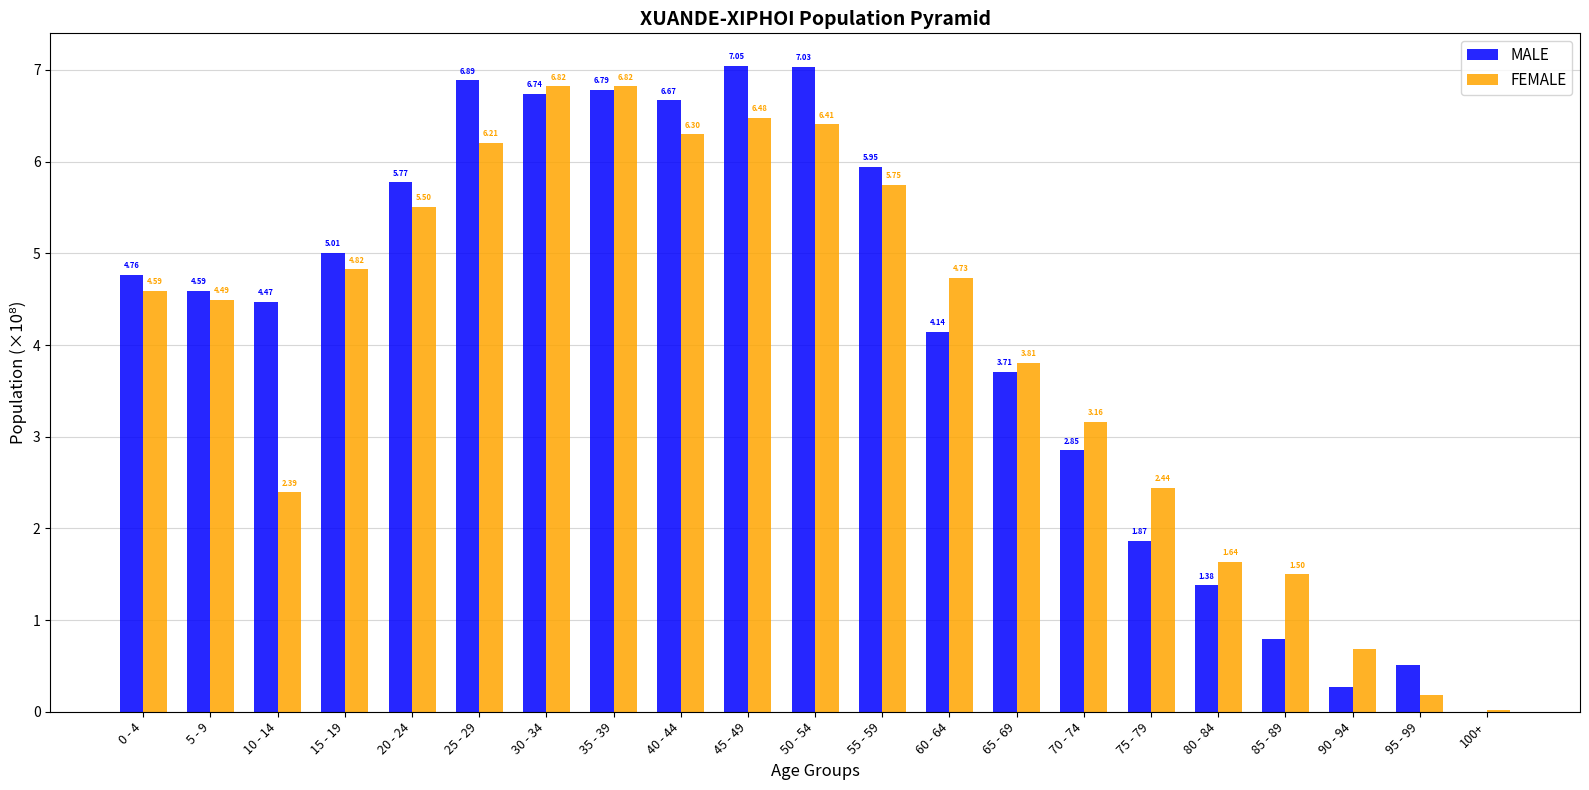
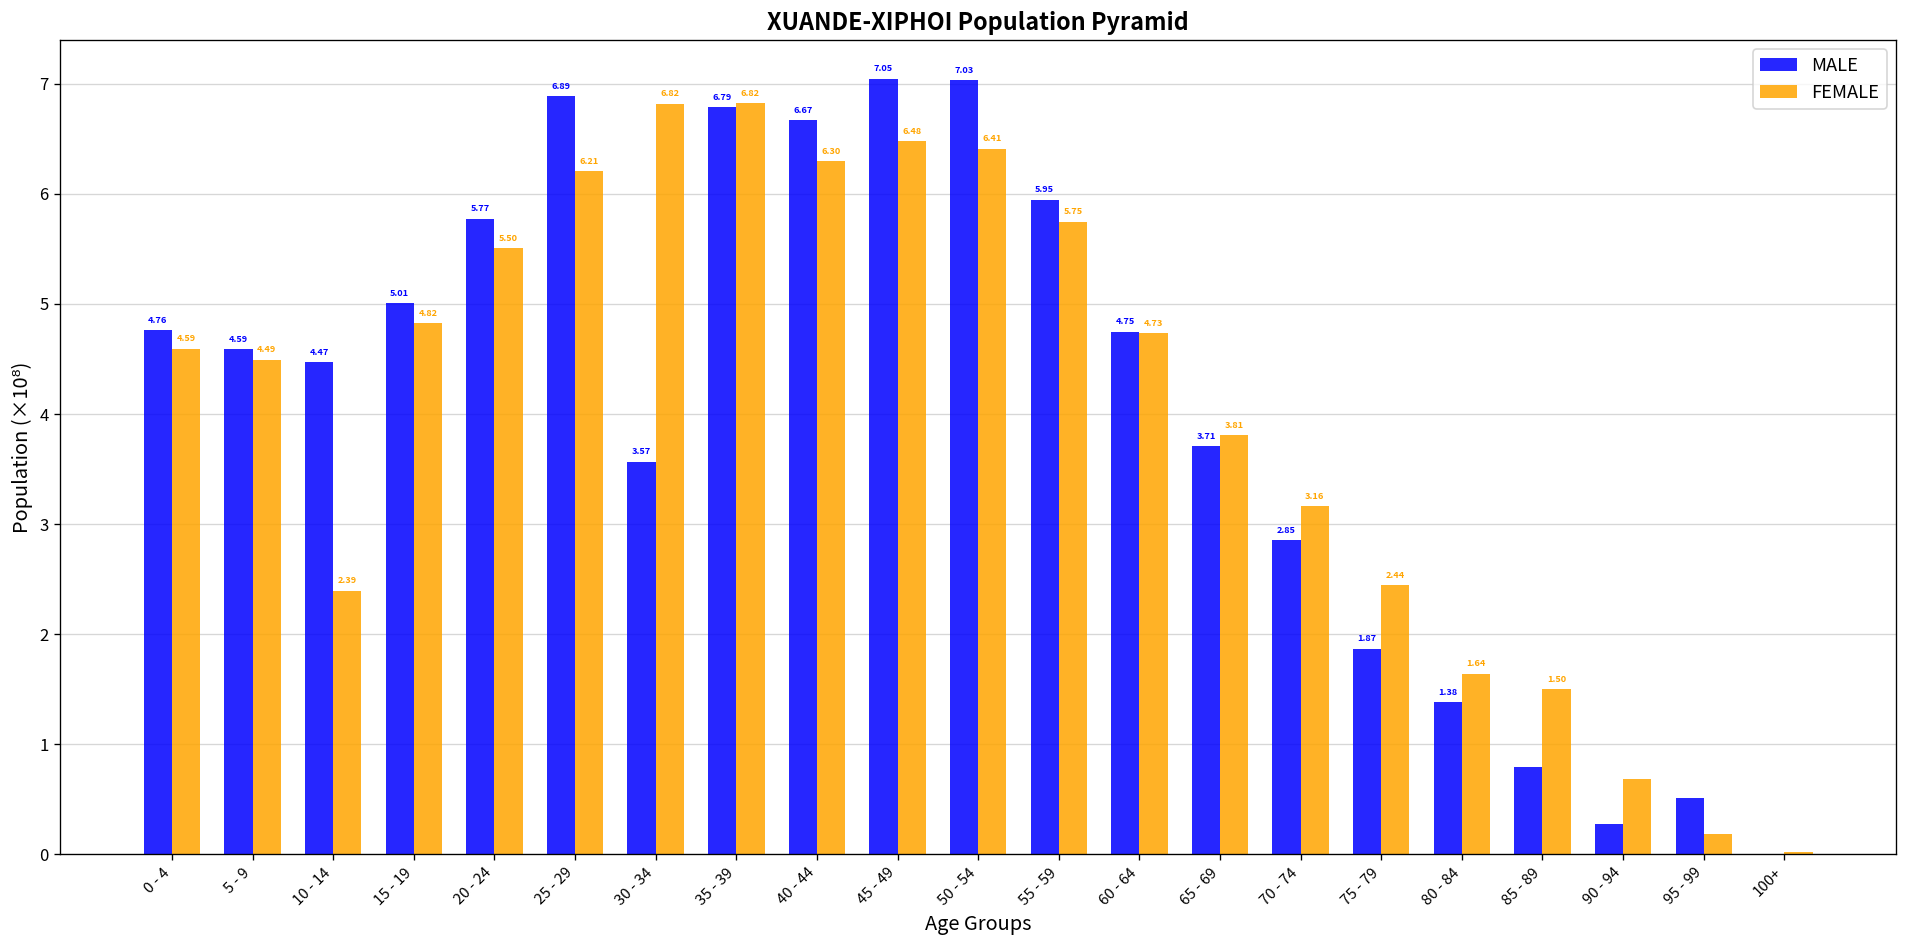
  {
    "MALE": {
      "0 - 4": 4.76,
      "5 - 9": 4.59,
      "10 - 14": 4.47,
      "15 - 19": 5.01,
      "20 - 24": 5.77,
      "25 - 29": 6.89,
-     "30 - 34": 6.74,
+     "30 - 34": 3.57,
      "35 - 39": 6.79,
      "40 - 44": 6.67,
      "45 - 49": 7.05,
      "50 - 54": 7.03,
      "55 - 59": 5.95,
-     "60 - 64": 4.14,
+     "60 - 64": 4.75,
      "65 - 69": 3.71,
      "70 - 74": 2.85,
      "75 - 79": 1.87,
      "80 - 84": 1.38
    },
    "FEMALE": {
      "0 - 4": 4.59,
      "5 - 9": 4.49,
      "10 - 14": 2.39,
      "15 - 19": 4.82,
      "20 - 24": 5.50,
      "25 - 29": 6.21,
      "30 - 34": 6.82,
      "35 - 39": 6.82,
      "40 - 44": 6.30,
      "45 - 49": 6.48,
      "50 - 54": 6.41,
      "55 - 59": 5.75,
      "60 - 64": 4.73,
      "65 - 69": 3.81,
      "70 - 74": 3.16,
      "75 - 79": 2.44,
      "80 - 84": 1.64,
      "85 - 89": 1.50
    }
  }
